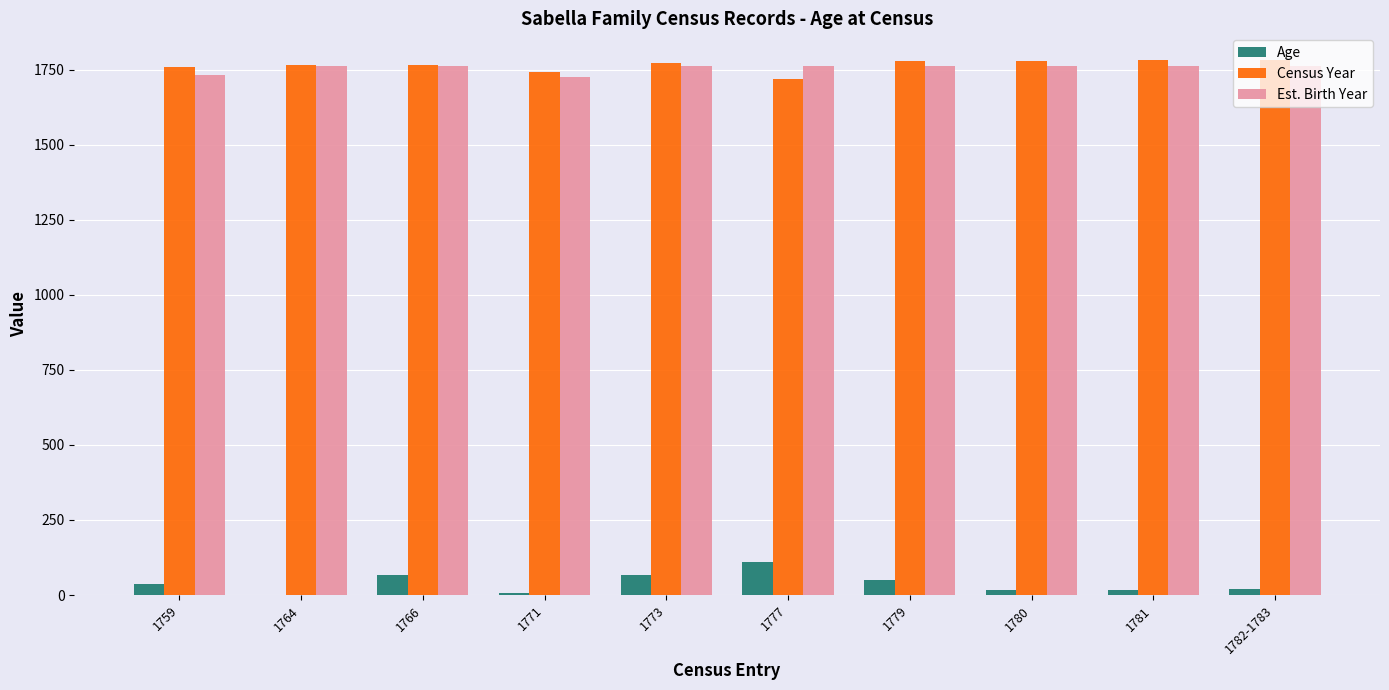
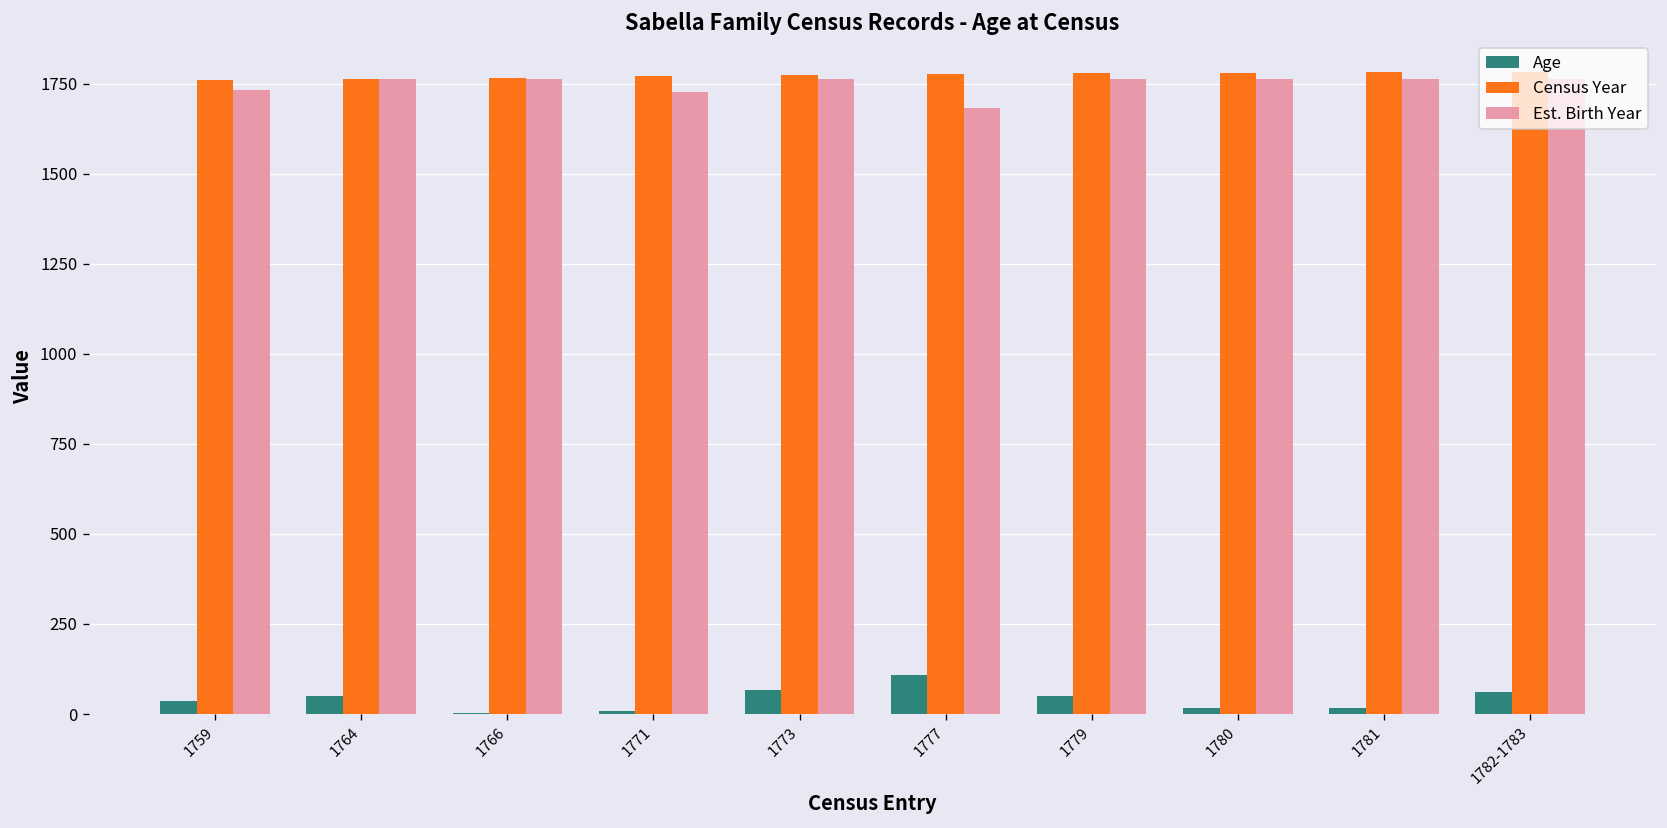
  {
    "Age": {
      "1759": 40,
-     "1764": 0,
-     "1766": 70,
+     "1764": 50,
+     "1766": 0,
      "1773": 70,
      "1777": 110,
      "1779": 50,
      "1780": 20,
      "1781": 20,
-     "1782-1783": 20
+     "1782-1783": 60
    },
    "Census Year": {
      "1759": 1760,
      "1764": 1760,
      "1766": 1770,
-     "1771": 1740,
+     "1771": 1770,
      "1773": 1770,
-     "1777": 1720,
+     "1777": 1780,
      "1779": 1780,
      "1780": 1780,
      "1781": 1780
    },
    "Est. Birth Year": {
      "1759": 1730,
      "1764": 1760,
      "1766": 1760,
      "1771": 1730,
      "1773": 1760,
-     "1777": 1760,
+     "1777": 1680,
      "1779": 1760,
      "1780": 1760,
      "1781": 1760
    }
  }
